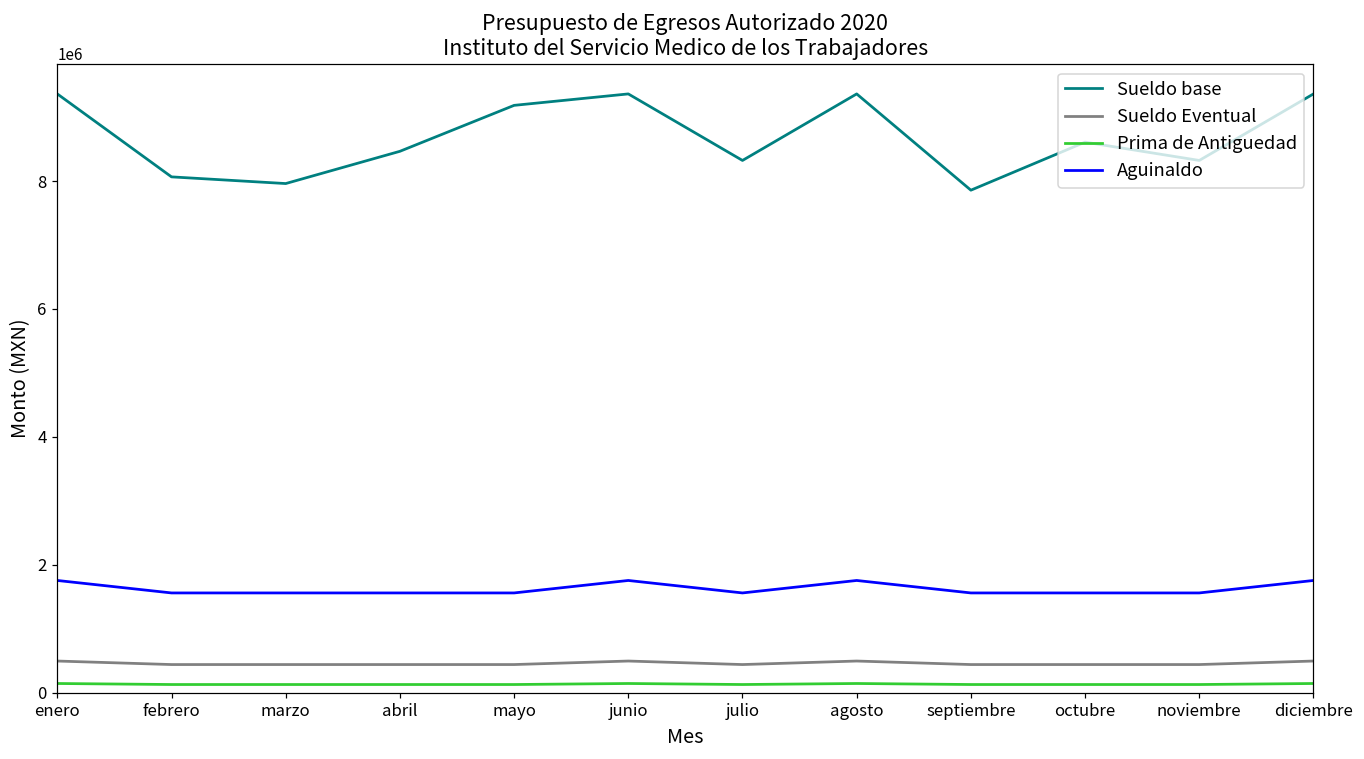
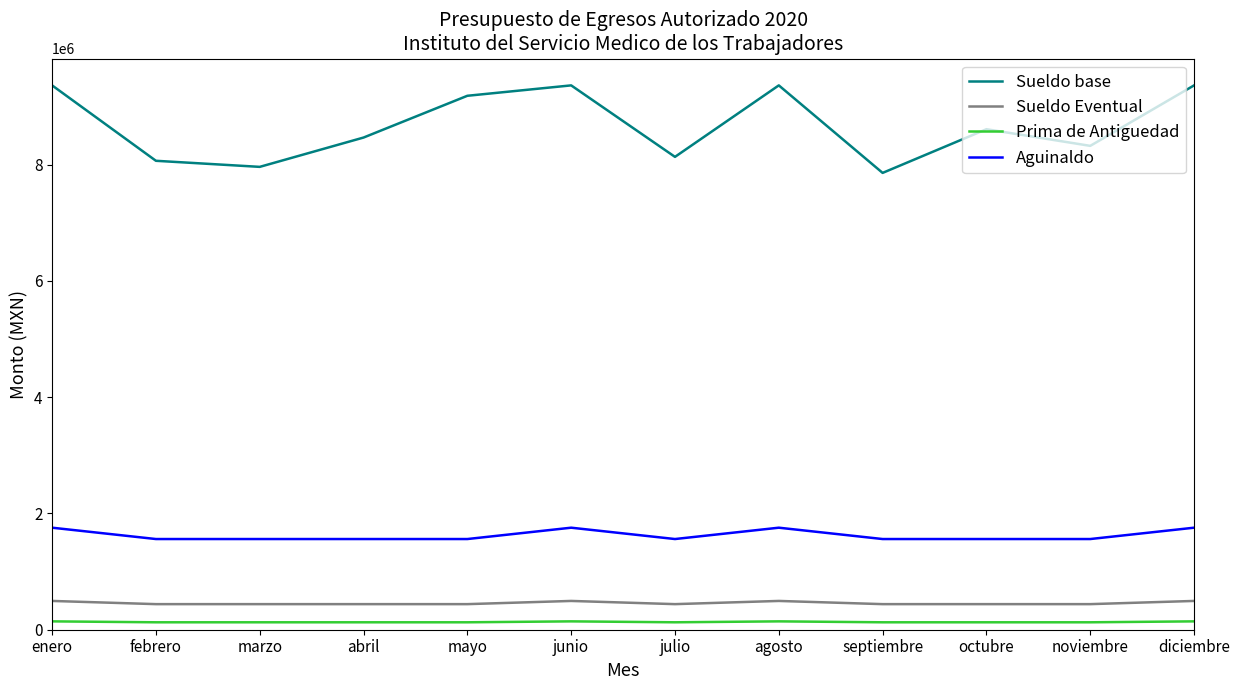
  {
    "Sueldo base": {
      "enero": 9400000,
      "febrero": 8100000,
      "marzo": 8000000,
      "abril": 8500000,
      "mayo": 9200000,
      "junio": 9400000,
-     "julio": 8300000,
+     "julio": 8100000,
      "agosto": 9400000,
      "septiembre": 7900000,
      "diciembre": 9400000
    },
    "Sueldo Eventual": {
      "enero": 500000,
      "febrero": 400000,
      "marzo": 400000,
      "abril": 400000,
      "mayo": 400000,
      "junio": 500000,
      "julio": 400000,
      "agosto": 500000,
      "septiembre": 400000,
      "octubre": 400000,
      "noviembre": 400000,
      "diciembre": 500000
    },
    "Prima de Antiguedad": {
      "enero": 100000,
      "febrero": 100000,
      "marzo": 100000,
      "abril": 100000,
      "mayo": 100000,
      "junio": 100000,
      "julio": 100000,
      "agosto": 100000,
      "septiembre": 100000,
      "octubre": 100000,
      "noviembre": 100000,
      "diciembre": 100000
    },
    "Aguinaldo": {
      "enero": 1800000,
      "febrero": 1600000,
      "marzo": 1600000,
      "abril": 1600000,
      "mayo": 1600000,
      "junio": 1800000,
      "julio": 1600000,
      "agosto": 1800000,
      "septiembre": 1600000,
      "octubre": 1600000,
      "noviembre": 1600000,
      "diciembre": 1800000
    }
  }
